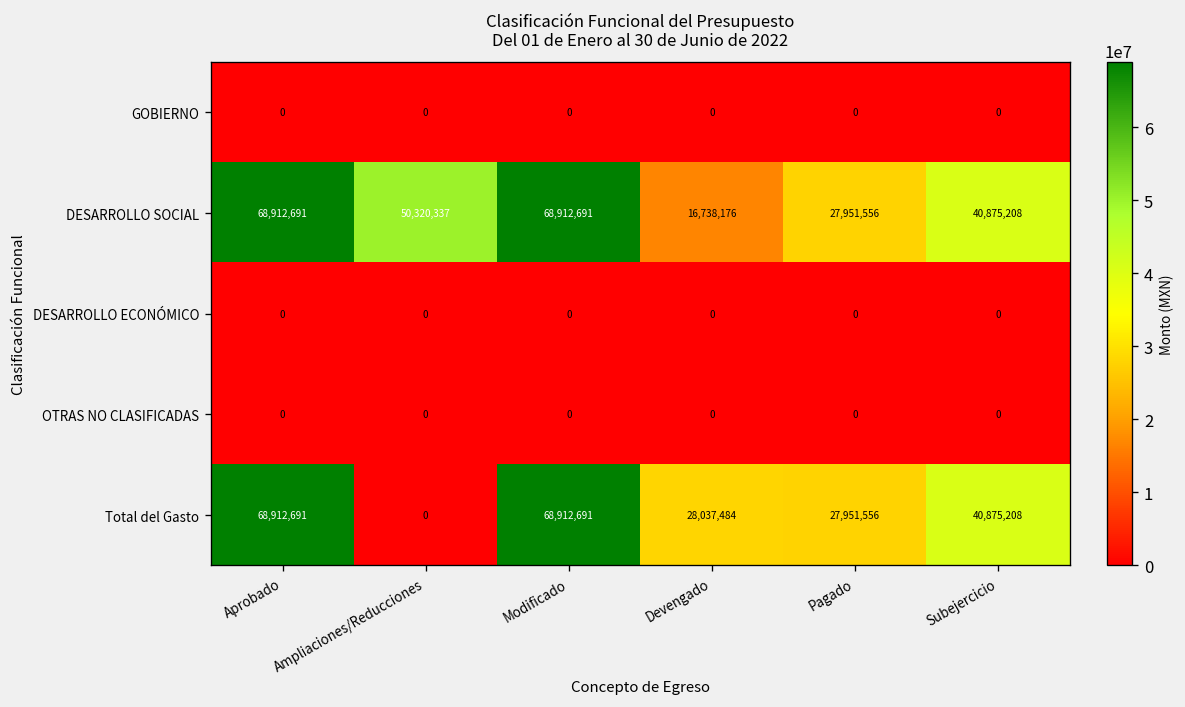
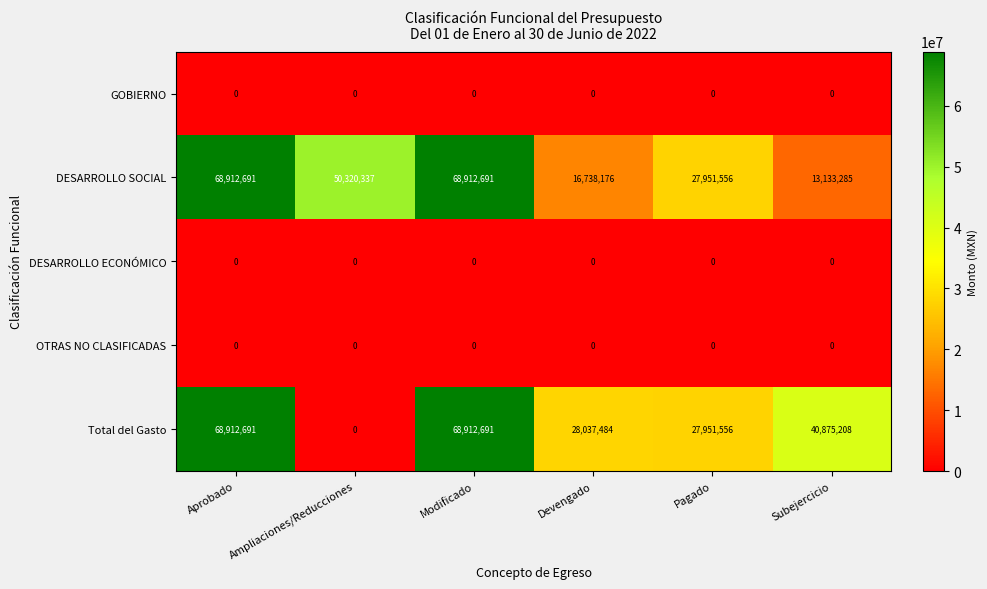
  {
    "GOBIERNO": {
      "Aprobado": "0",
      "Ampliaciones/Reducciones": "0",
      "Modificado": "0",
      "Devengado": "0",
      "Pagado": "0",
      "Subejercicio": "0"
    },
    "DESARROLLO SOCIAL": {
      "Aprobado": "68,912,691",
      "Ampliaciones/Reducciones": "50,320,337",
      "Modificado": "68,912,691",
      "Devengado": "16,738,176",
      "Pagado": "27,951,556",
-     "Subejercicio": "40,875,208"
+     "Subejercicio": "13,133,285"
    },
    "DESARROLLO ECONÓMICO": {
      "Aprobado": "0",
      "Ampliaciones/Reducciones": "0",
      "Modificado": "0",
      "Devengado": "0",
      "Pagado": "0",
      "Subejercicio": "0"
    },
    "OTRAS NO CLASIFICADAS": {
      "Aprobado": "0",
      "Ampliaciones/Reducciones": "0",
      "Modificado": "0",
      "Devengado": "0",
      "Pagado": "0",
      "Subejercicio": "0"
    },
    "Total del Gasto": {
      "Aprobado": "68,912,691",
      "Ampliaciones/Reducciones": "0",
      "Modificado": "68,912,691",
      "Devengado": "28,037,484",
      "Pagado": "27,951,556",
      "Subejercicio": "40,875,208"
    }
  }
